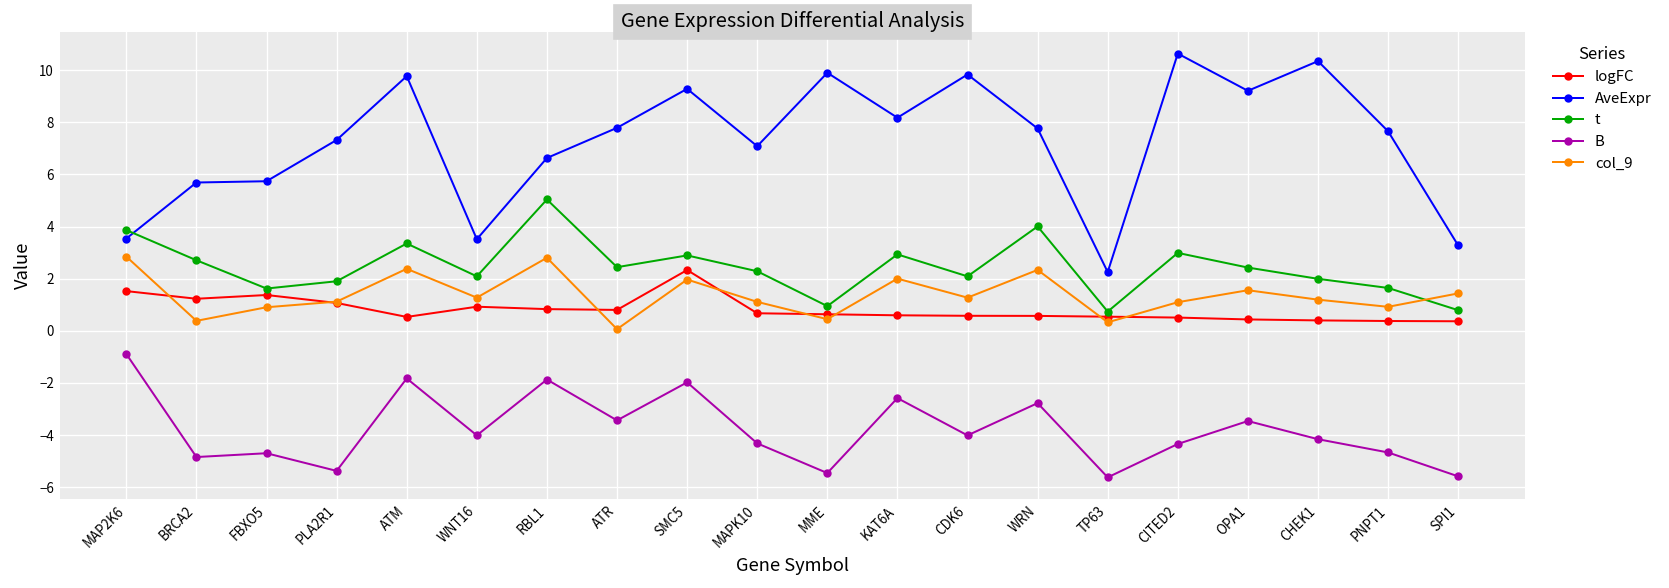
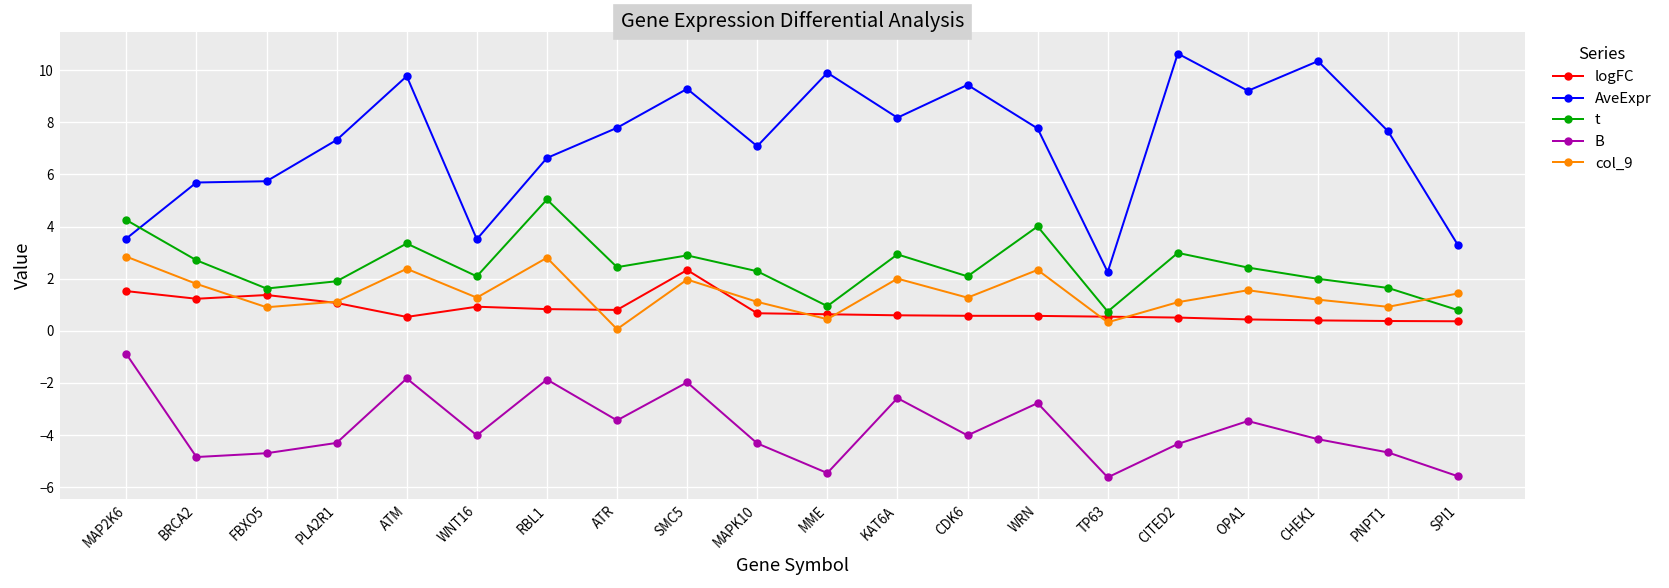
  {
    "logFC": {
      "MAP2K6": 1.5,
      "BRCA2": 1.2,
      "FBXO5": 1.4,
      "ATM": 0.5,
      "WNT16": 0.9,
      "RBL1": 0.8,
      "ATR": 0.8,
      "SMC5": 2.3,
      "MAPK10": 0.7,
      "MME": 0.6,
      "KAT6A": 0.6,
      "CDK6": 0.6,
      "WRN": 0.6,
      "TP63": 0.5,
      "CITED2": 0.5,
      "OPA1": 0.4,
      "CHEK1": 0.4,
      "PNPT1": 0.4,
      "SPI1": 0.4
    },
    "AveExpr": {
      "MAP2K6": 3.5,
      "BRCA2": 5.7,
      "FBXO5": 5.7,
      "PLA2R1": 7.3,
      "ATM": 9.8,
      "WNT16": 3.5,
      "RBL1": 6.6,
      "ATR": 7.8,
      "SMC5": 9.3,
      "MAPK10": 7.1,
      "MME": 9.9,
      "KAT6A": 8.2,
-     "CDK6": 9.8,
+     "CDK6": 9.4,
      "WRN": 7.8,
      "TP63": 2.3,
      "CITED2": 10.6,
      "OPA1": 9.2,
      "CHEK1": 10.3,
      "PNPT1": 7.7,
      "SPI1": 3.3
    },
    "t": {
-     "MAP2K6": 3.9,
+     "MAP2K6": 4.2,
      "BRCA2": 2.7,
      "FBXO5": 1.6,
      "PLA2R1": 1.9,
      "ATM": 3.3,
      "WNT16": 2.1,
      "RBL1": 5.0,
      "ATR": 2.4,
      "SMC5": 2.9,
      "MAPK10": 2.3,
      "MME": 0.9,
      "KAT6A": 2.9,
      "CDK6": 2.1,
      "WRN": 4.0,
      "TP63": 0.7,
      "CITED2": 3.0,
      "OPA1": 2.4,
      "CHEK1": 2.0,
      "PNPT1": 1.6,
      "SPI1": 0.8
    },
    "B": {
      "MAP2K6": -0.9,
      "BRCA2": -4.8,
      "FBXO5": -4.7,
-     "PLA2R1": -5.4,
+     "PLA2R1": -4.3,
      "ATM": -1.8,
      "WNT16": -4.0,
      "RBL1": -1.9,
      "ATR": -3.4,
      "SMC5": -2.0,
      "MAPK10": -4.3,
      "MME": -5.5,
      "KAT6A": -2.6,
      "CDK6": -4.0,
      "WRN": -2.8,
      "TP63": -5.6,
      "CITED2": -4.3,
      "OPA1": -3.5,
      "CHEK1": -4.2,
      "PNPT1": -4.7,
      "SPI1": -5.6
    },
    "col_9": {
      "MAP2K6": 2.8,
-     "BRCA2": 0.4,
+     "BRCA2": 1.8,
      "FBXO5": 0.9,
      "ATM": 2.4,
      "WNT16": 1.3,
      "RBL1": 2.8,
      "ATR": 0.1,
      "SMC5": 2.0,
      "MAPK10": 1.1,
      "MME": 0.4,
      "KAT6A": 2.0,
      "CDK6": 1.3,
      "WRN": 2.3,
      "TP63": 0.3,
      "CITED2": 1.1,
      "OPA1": 1.6,
      "CHEK1": 1.2,
      "PNPT1": 0.9,
      "SPI1": 1.4
    }
  }
